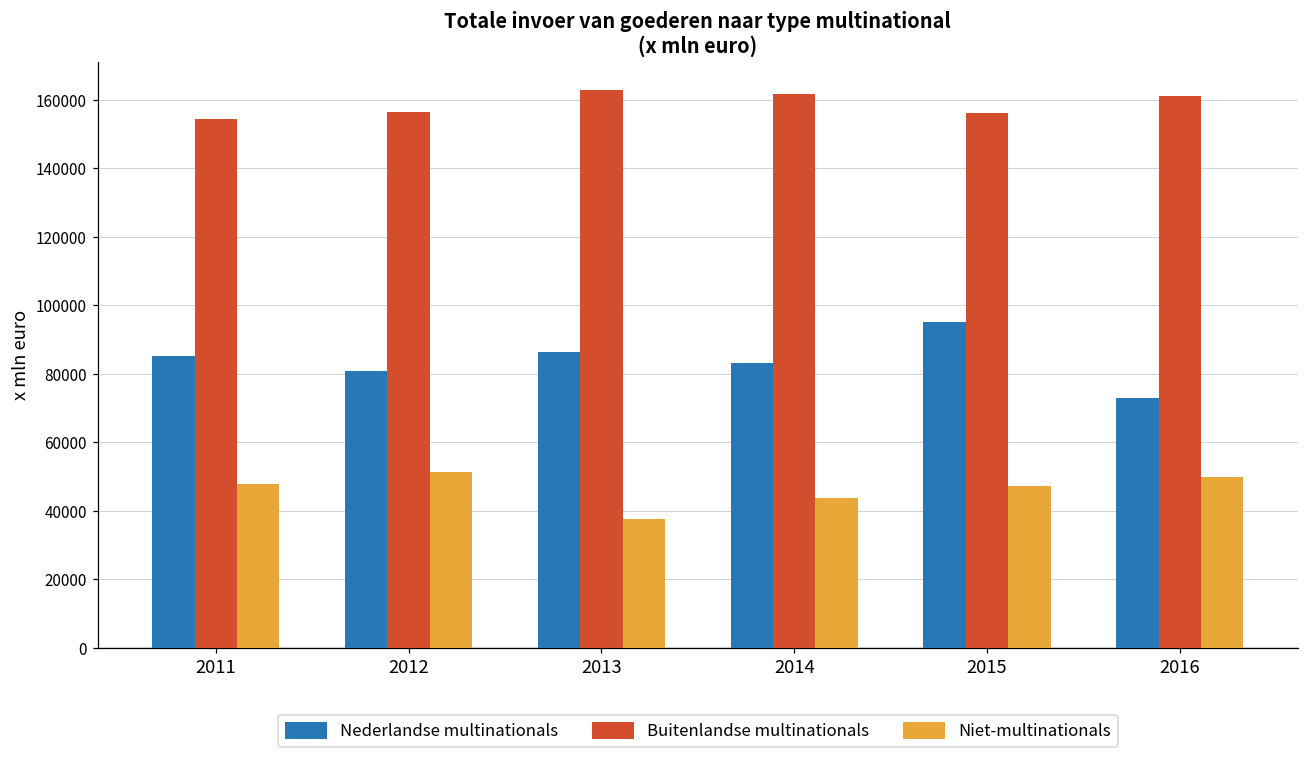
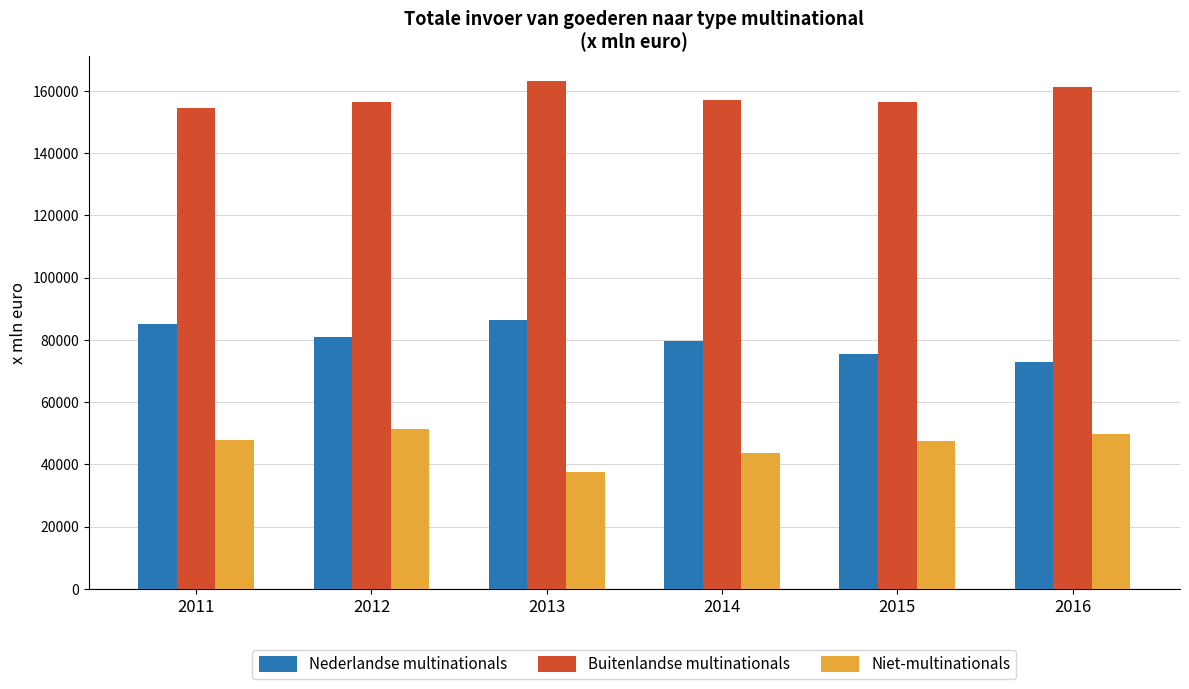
  {
    "Nederlandse multinationals": {
      "2011": 85000,
      "2012": 81000,
      "2013": 86000,
-     "2014": 83000,
-     "2015": 95000,
+     "2014": 80000,
+     "2015": 75000,
      "2016": 73000
    },
    "Buitenlandse multinationals": {
      "2011": 154000,
      "2012": 156000,
      "2013": 163000,
-     "2014": 162000,
+     "2014": 157000,
      "2015": 156000,
      "2016": 161000
    },
    "Niet-multinationals": {
      "2011": 48000,
      "2012": 51000,
      "2013": 38000,
      "2014": 44000,
      "2015": 47000,
      "2016": 50000
    }
  }
